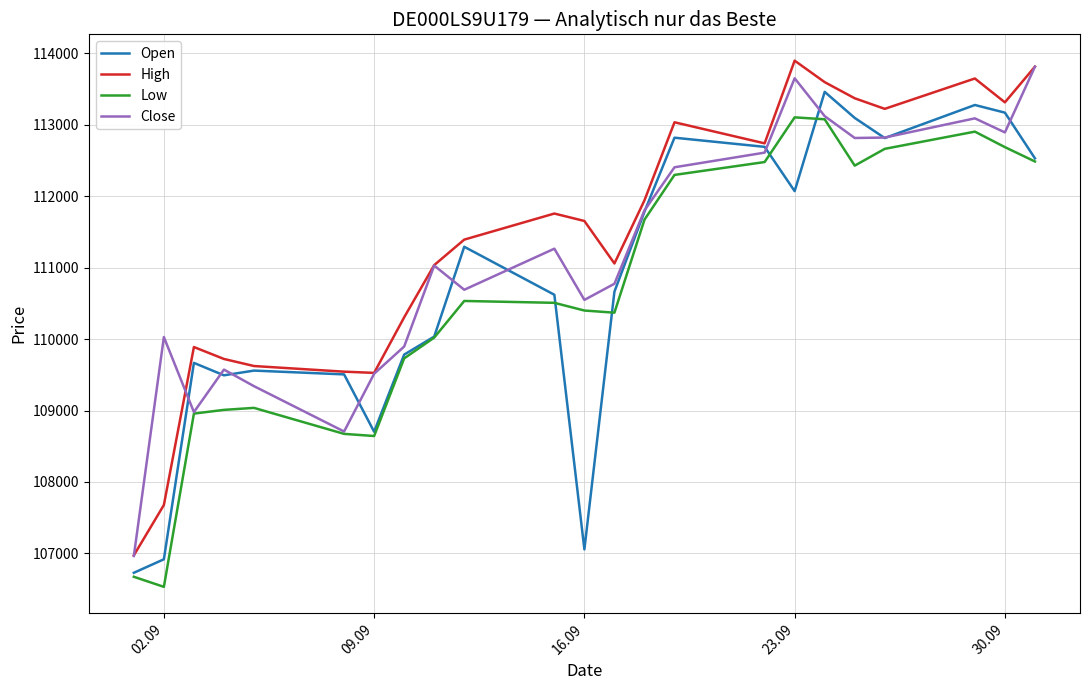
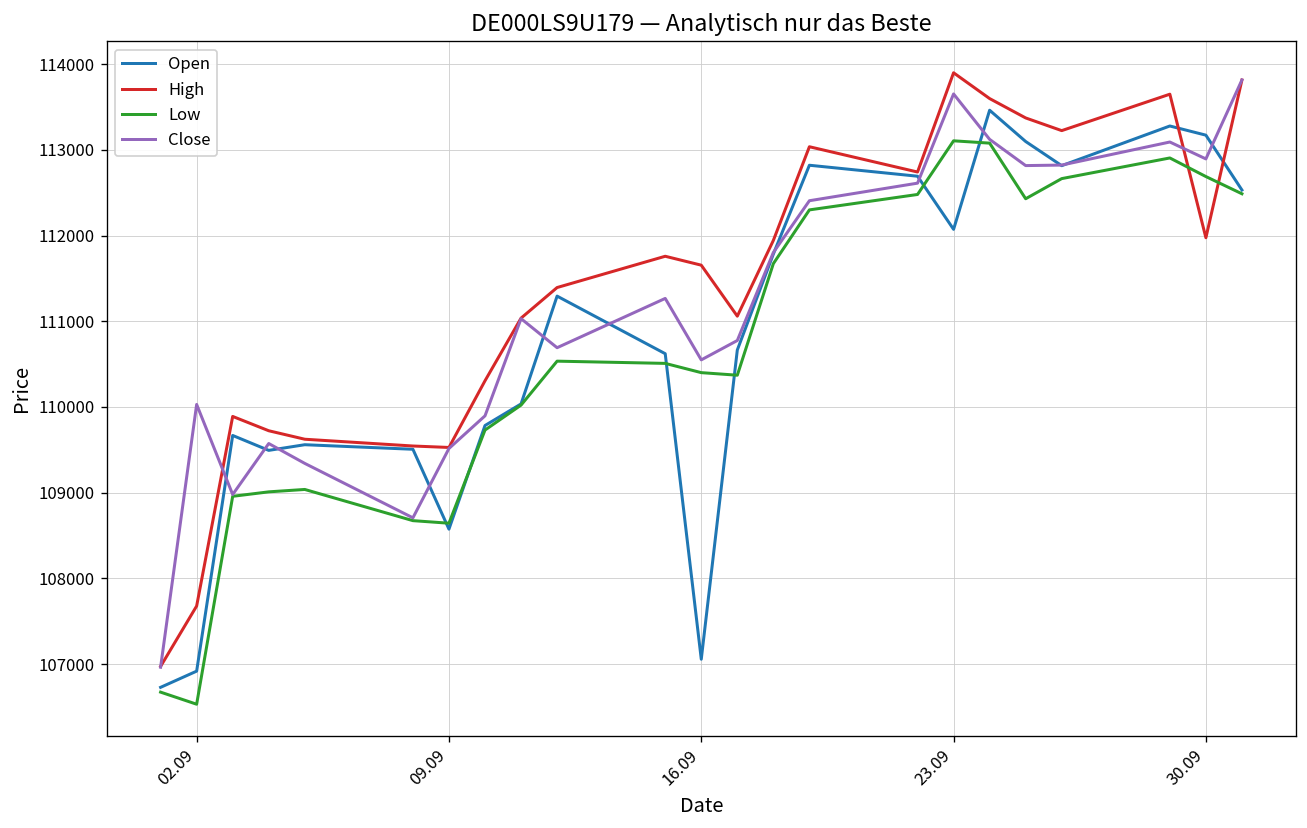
  {
    "Open": {
      "02.09": 106900,
-     "09.09": 108700,
+     "09.09": 108600,
      "16.09": 107100,
      "23.09": 112100,
      "30.09": 113200
    },
    "High": {
      "02.09": 107700,
      "16.09": 111700,
      "23.09": 113900,
-     "30.09": 113300
+     "30.09": 112000
    },
    "Low": {
      "02.09": 106500,
      "09.09": 108600,
      "16.09": 110400,
      "23.09": 113100,
      "30.09": 112700
    },
    "Close": {
      "02.09": 110000,
      "16.09": 110500,
      "23.09": 113700,
      "30.09": 112900
    }
  }
